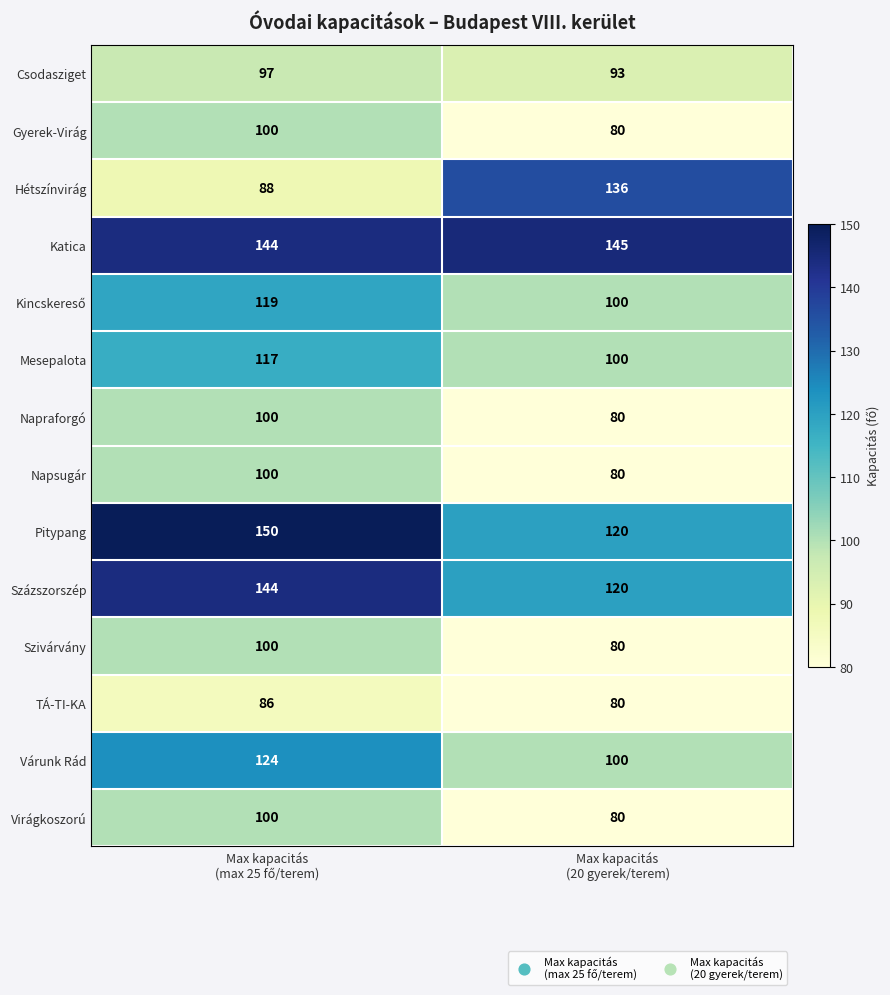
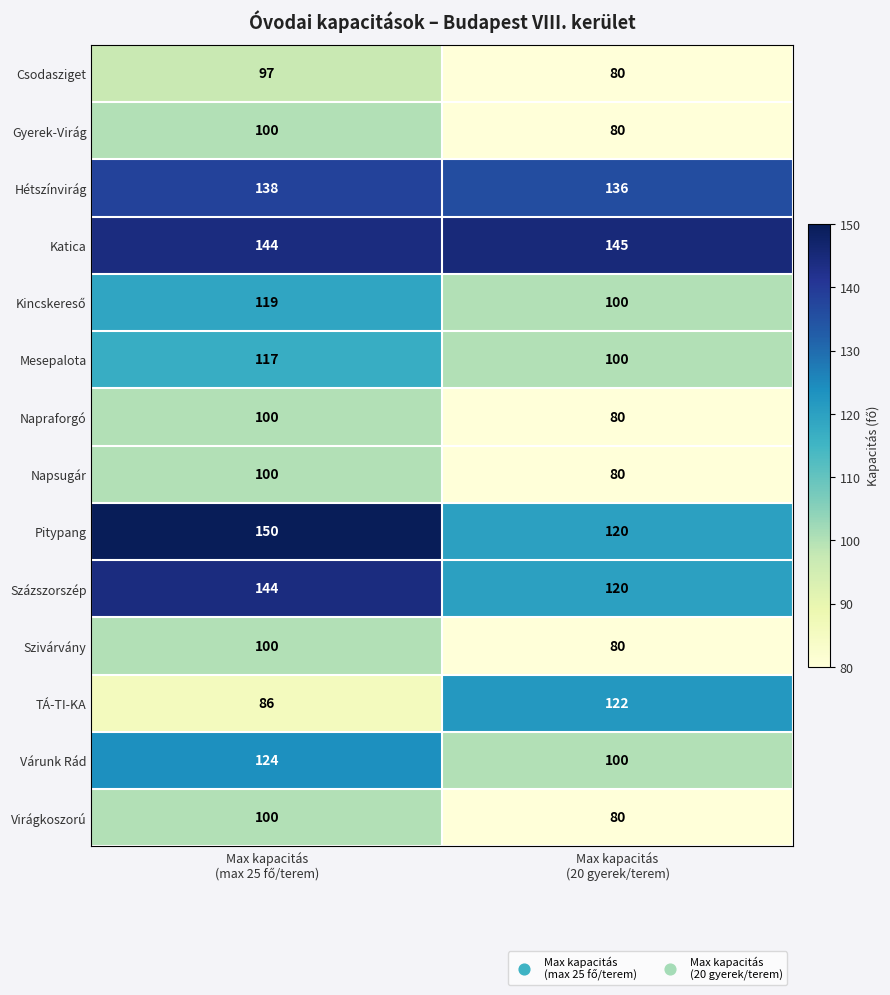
  {
    "Csodasziget": {
      "Max kapacitás (max 25 fő/terem)": 97,
-     "Max kapacitás (20 gyerek/terem)": 93
+     "Max kapacitás (20 gyerek/terem)": 80
    },
    "Gyerek-Virág": {
      "Max kapacitás (max 25 fő/terem)": 100,
      "Max kapacitás (20 gyerek/terem)": 80
    },
    "Hétszínvirág": {
-     "Max kapacitás (max 25 fő/terem)": 88,
+     "Max kapacitás (max 25 fő/terem)": 138,
      "Max kapacitás (20 gyerek/terem)": 136
    },
    "Katica": {
      "Max kapacitás (max 25 fő/terem)": 144,
      "Max kapacitás (20 gyerek/terem)": 145
    },
    "Kincskereső": {
      "Max kapacitás (max 25 fő/terem)": 119,
      "Max kapacitás (20 gyerek/terem)": 100
    },
    "Mesepalota": {
      "Max kapacitás (max 25 fő/terem)": 117,
      "Max kapacitás (20 gyerek/terem)": 100
    },
    "Napraforgó": {
      "Max kapacitás (max 25 fő/terem)": 100,
      "Max kapacitás (20 gyerek/terem)": 80
    },
    "Napsugár": {
      "Max kapacitás (max 25 fő/terem)": 100,
      "Max kapacitás (20 gyerek/terem)": 80
    },
    "Pitypang": {
      "Max kapacitás (max 25 fő/terem)": 150,
      "Max kapacitás (20 gyerek/terem)": 120
    },
    "Százszorszép": {
      "Max kapacitás (max 25 fő/terem)": 144,
      "Max kapacitás (20 gyerek/terem)": 120
    },
    "Szivárvány": {
      "Max kapacitás (max 25 fő/terem)": 100,
      "Max kapacitás (20 gyerek/terem)": 80
    },
    "TÁ-TI-KA": {
      "Max kapacitás (max 25 fő/terem)": 86,
-     "Max kapacitás (20 gyerek/terem)": 80
+     "Max kapacitás (20 gyerek/terem)": 122
    },
    "Várunk Rád": {
      "Max kapacitás (max 25 fő/terem)": 124,
      "Max kapacitás (20 gyerek/terem)": 100
    },
    "Virágkoszorú": {
      "Max kapacitás (max 25 fő/terem)": 100,
      "Max kapacitás (20 gyerek/terem)": 80
    }
  }
